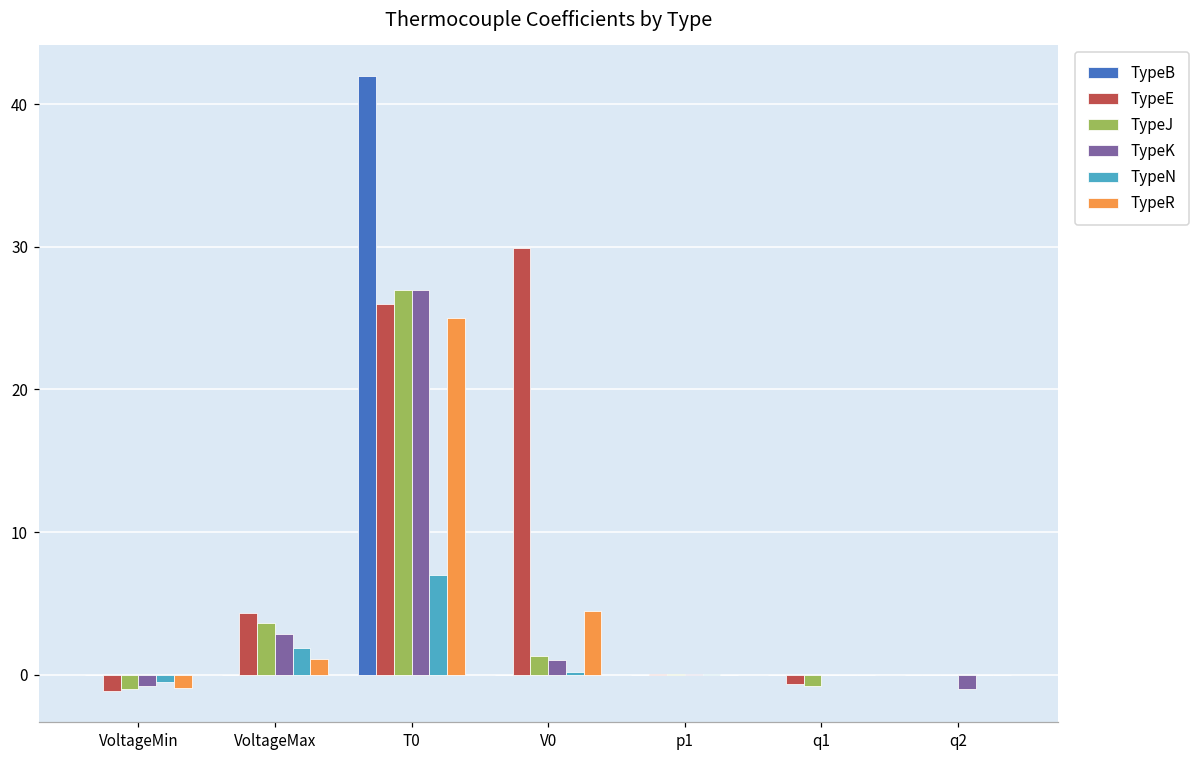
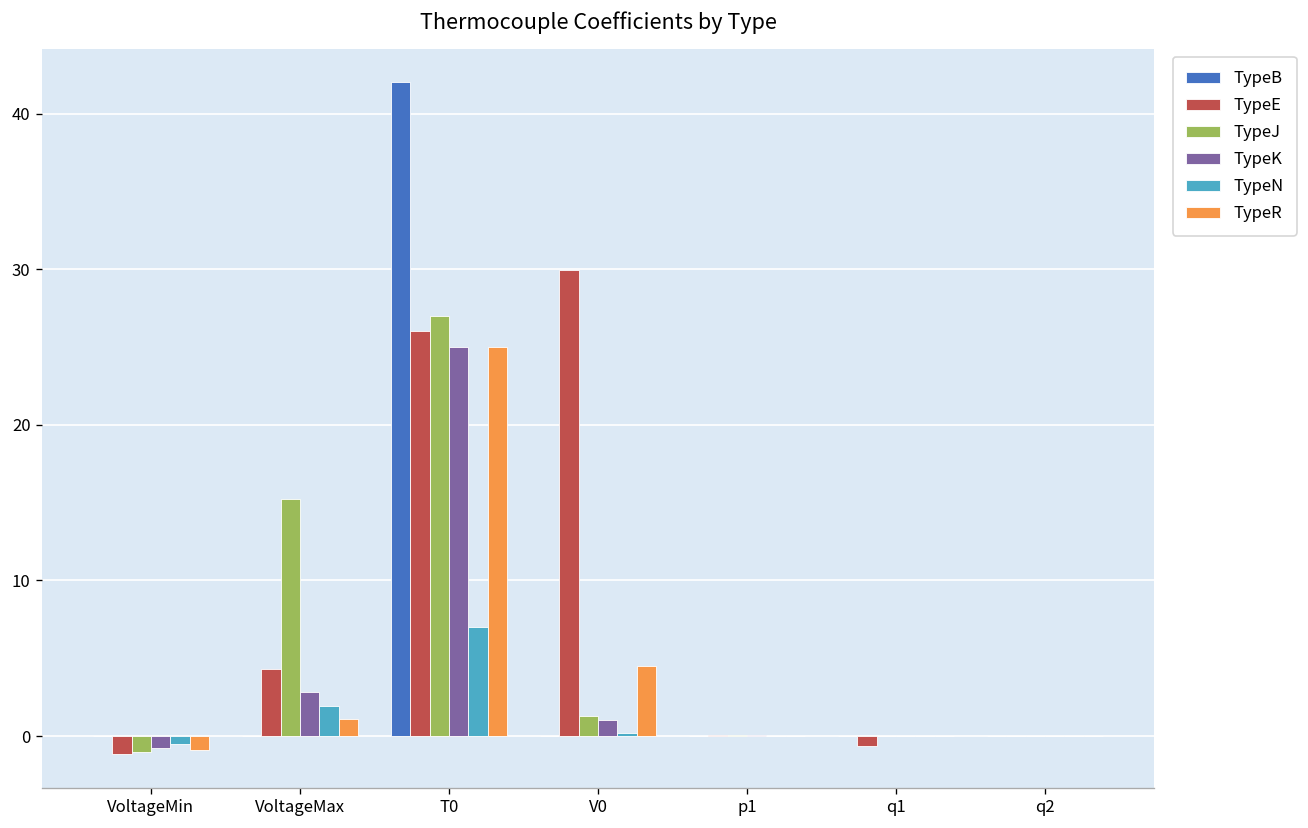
  {
    "TypeE": {
      "VoltageMin": -1.2,
      "VoltageMax": 4.3,
      "T0": 26.0,
      "V0": 29.9,
      "q1": -0.7
    },
    "TypeJ": {
      "VoltageMin": -1.0,
-     "VoltageMax": 3.7,
+     "VoltageMax": 15.2,
      "T0": 27.0,
      "V0": 1.3,
-     "q1": -0.8
+     "q1": 0.0
    },
    "TypeK": {
      "VoltageMin": -0.8,
      "VoltageMax": 3,
-     "T0": 27,
+     "T0": 25,
      "V0": 1,
-     "q2": -1
+     "q2": 0
    },
    "TypeR": {
      "VoltageMin": -0.9,
      "VoltageMax": 1.1,
      "T0": 25.0,
      "V0": 4.5
    }
  }
